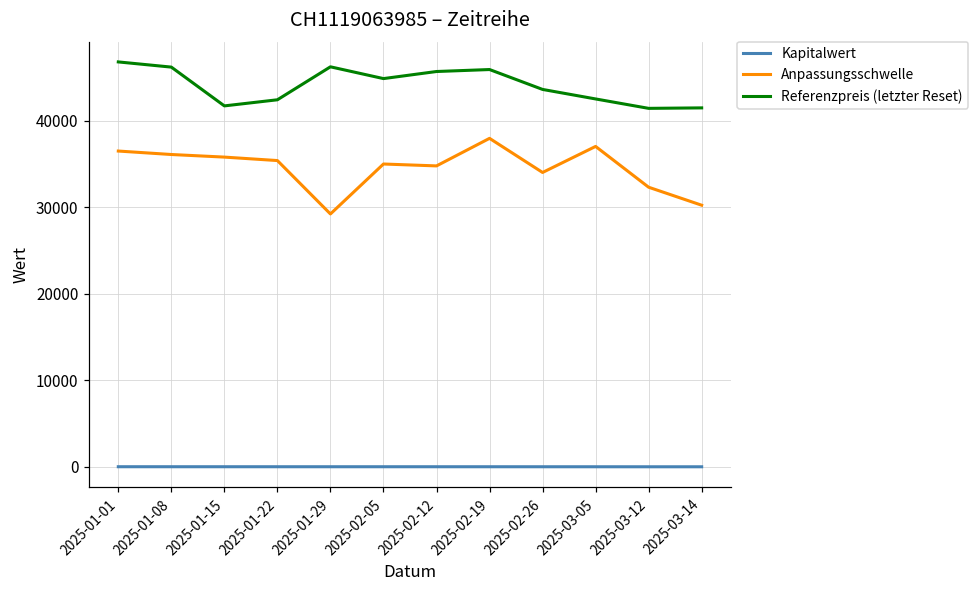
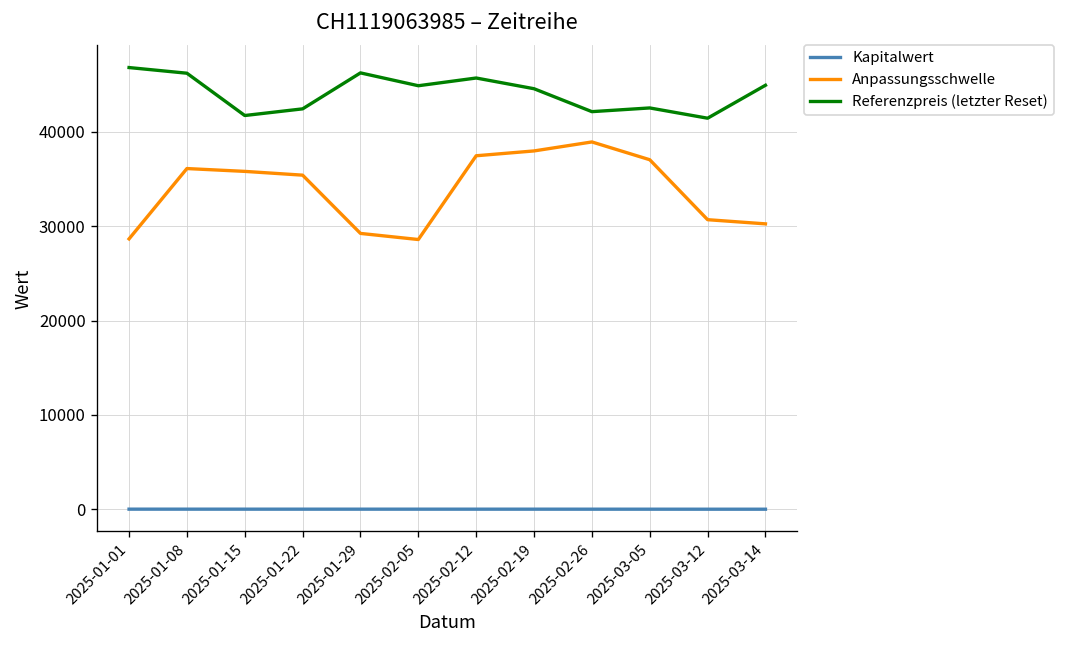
  {
    "Kapitalwert": {
      "2025-01-01": 0,
      "2025-01-08": 0,
      "2025-01-15": 0,
      "2025-01-22": 0,
      "2025-01-29": 0,
      "2025-02-05": 0,
      "2025-02-12": 0,
      "2025-02-19": 0,
      "2025-02-26": 0,
      "2025-03-05": 0,
      "2025-03-12": 0,
      "2025-03-14": 0
    },
    "Anpassungsschwelle": {
-     "2025-01-01": 37000,
+     "2025-01-01": 29000,
      "2025-01-08": 36000,
      "2025-01-15": 36000,
      "2025-01-22": 35000,
      "2025-01-29": 29000,
-     "2025-02-05": 35000,
-     "2025-02-12": 35000,
+     "2025-02-05": 29000,
+     "2025-02-12": 37000,
      "2025-02-19": 38000,
-     "2025-02-26": 34000,
+     "2025-02-26": 39000,
      "2025-03-05": 37000,
-     "2025-03-12": 32000,
+     "2025-03-12": 31000,
      "2025-03-14": 30000
    },
    "Referenzpreis (letzter Reset)": {
      "2025-01-01": 47000,
      "2025-01-08": 46000,
      "2025-01-15": 42000,
      "2025-01-22": 42000,
      "2025-01-29": 46000,
      "2025-02-05": 45000,
      "2025-02-12": 46000,
-     "2025-02-19": 46000,
-     "2025-02-26": 44000,
+     "2025-02-19": 45000,
+     "2025-02-26": 42000,
      "2025-03-05": 43000,
      "2025-03-12": 41000,
-     "2025-03-14": 41000
+     "2025-03-14": 45000
    }
  }
